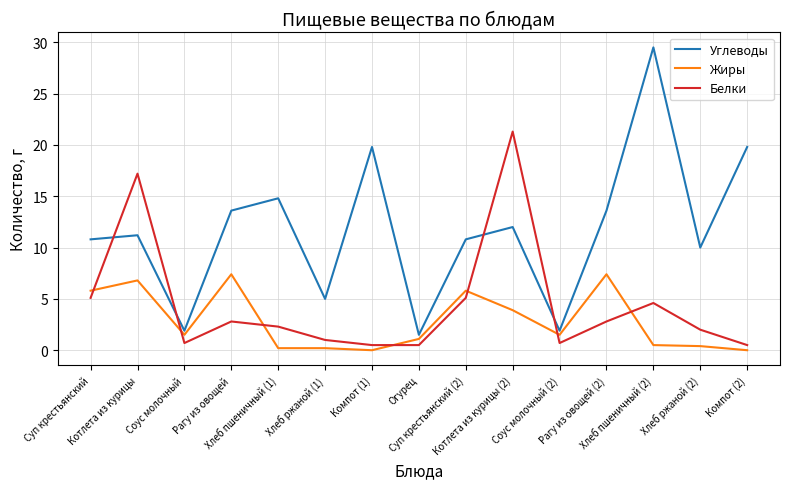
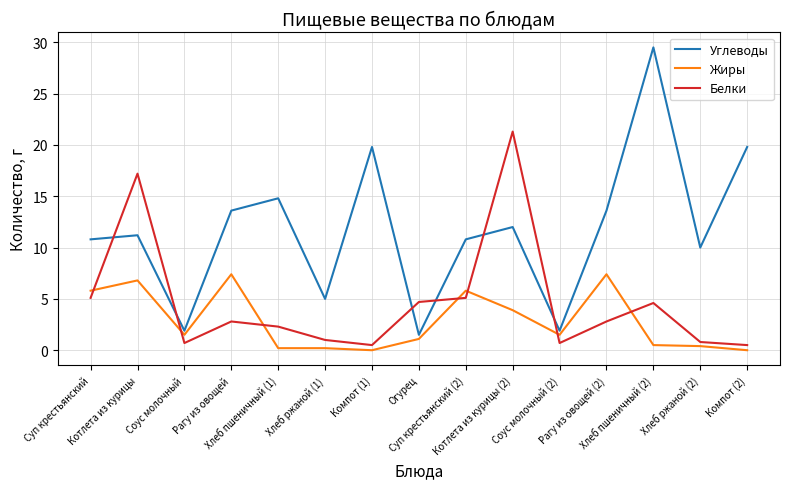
  {
    "Углеводы": {
      "Суп крестьянский": 10.8,
      "Котлета из курицы": 11.2,
      "Соус молочный": 1.9,
      "Рагу из овощей": 13.6,
      "Хлеб пшеничный (1)": 14.8,
      "Хлеб ржаной (1)": 5.0,
      "Компот (1)": 19.8,
      "Огурец": 1.5,
      "Суп крестьянский (2)": 10.8,
      "Котлета из курицы (2)": 12.0,
      "Соус молочный (2)": 1.9,
      "Рагу из овощей (2)": 13.6,
      "Хлеб пшеничный (2)": 29.5,
      "Хлеб ржаной (2)": 10.0,
      "Компот (2)": 19.8
    },
    "Жиры": {
      "Суп крестьянский": 5.8,
      "Котлета из курицы": 6.8,
      "Соус молочный": 1.5,
      "Рагу из овощей": 7.4,
      "Хлеб пшеничный (1)": 0.2,
      "Хлеб ржаной (1)": 0.2,
      "Компот (1)": 0.0,
      "Огурец": 1.1,
      "Суп крестьянский (2)": 5.8,
      "Котлета из курицы (2)": 3.9,
      "Соус молочный (2)": 1.5,
      "Рагу из овощей (2)": 7.4,
      "Хлеб пшеничный (2)": 0.5,
      "Хлеб ржаной (2)": 0.4,
      "Компот (2)": 0.0
    },
    "Белки": {
      "Суп крестьянский": 5.1,
      "Котлета из курицы": 17.2,
      "Соус молочный": 0.7,
      "Рагу из овощей": 2.8,
      "Хлеб пшеничный (1)": 2.3,
      "Хлеб ржаной (1)": 1.0,
      "Компот (1)": 0.5,
-     "Огурец": 0.5,
+     "Огурец": 4.7,
      "Суп крестьянский (2)": 5.1,
      "Котлета из курицы (2)": 21.3,
      "Соус молочный (2)": 0.7,
      "Рагу из овощей (2)": 2.8,
      "Хлеб пшеничный (2)": 4.6,
-     "Хлеб ржаной (2)": 2.0,
+     "Хлеб ржаной (2)": 0.8,
      "Компот (2)": 0.5
    }
  }
